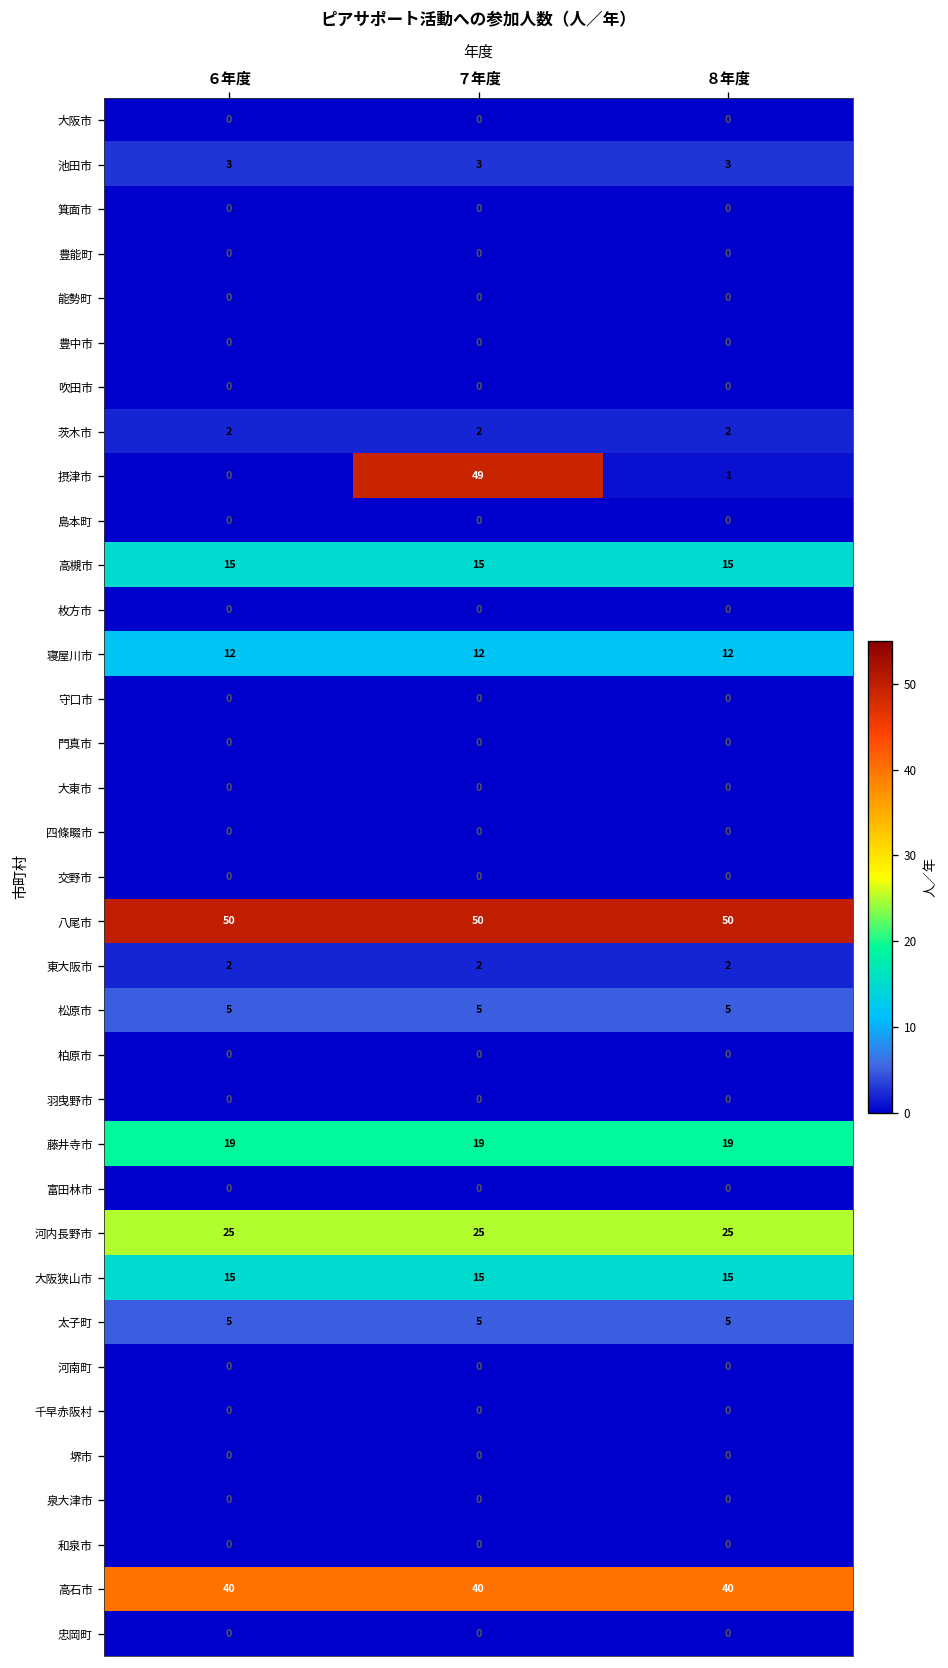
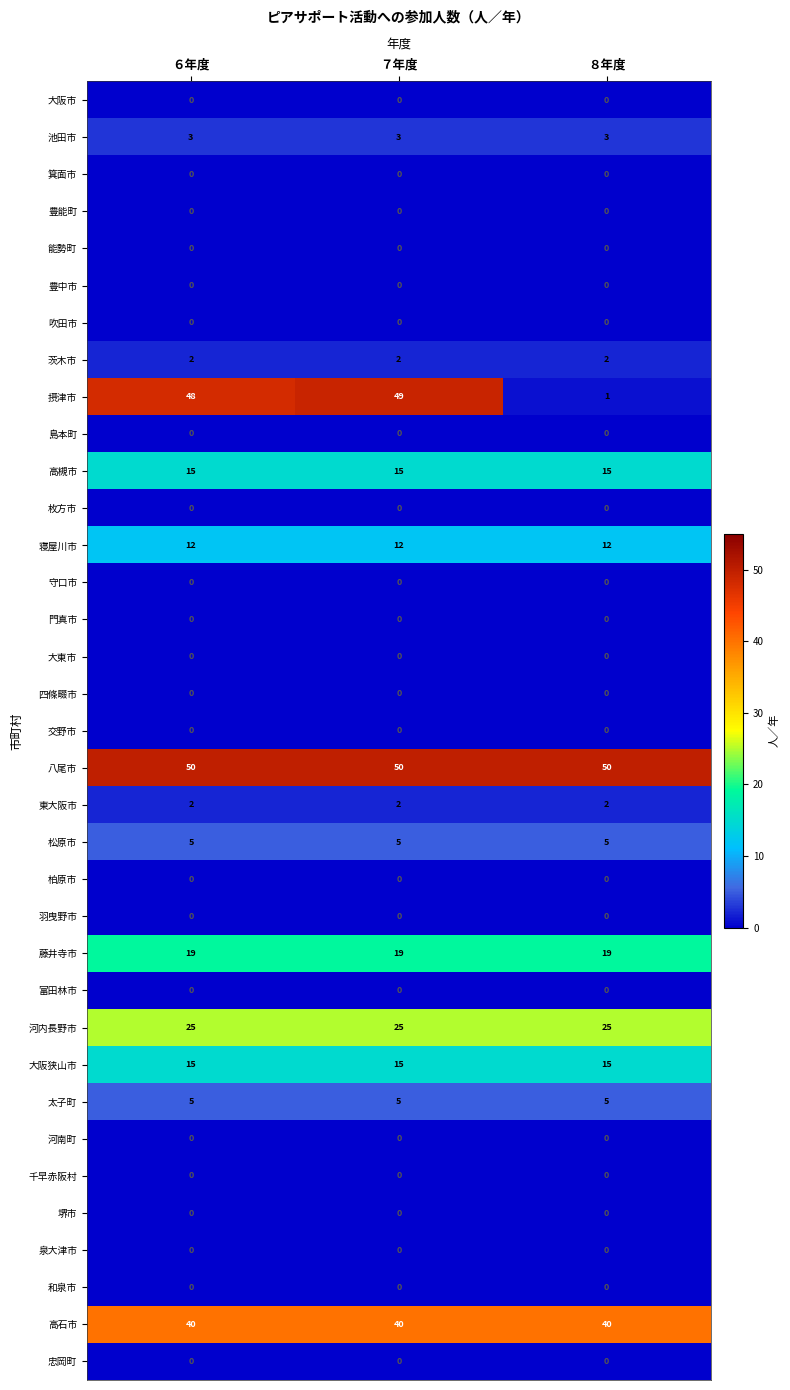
  {
    "大阪市": {
      "６年度": 0,
      "７年度": 0,
      "８年度": 0
    },
    "池田市": {
      "６年度": 3,
      "７年度": 3,
      "８年度": 3
    },
    "箕面市": {
      "６年度": 0,
      "７年度": 0,
      "８年度": 0
    },
    "豊能町": {
      "６年度": 0,
      "７年度": 0,
      "８年度": 0
    },
    "能勢町": {
      "６年度": 0,
      "７年度": 0,
      "８年度": 0
    },
    "豊中市": {
      "６年度": 0,
      "７年度": 0,
      "８年度": 0
    },
    "吹田市": {
      "６年度": 0,
      "７年度": 0,
      "８年度": 0
    },
    "茨木市": {
      "６年度": 2,
      "７年度": 2,
      "８年度": 2
    },
    "摂津市": {
-     "６年度": 0,
+     "６年度": 48,
      "７年度": 49,
      "８年度": 1
    },
    "島本町": {
      "６年度": 0,
      "７年度": 0,
      "８年度": 0
    },
    "高槻市": {
      "６年度": 15,
      "７年度": 15,
      "８年度": 15
    },
    "枚方市": {
      "６年度": 0,
      "７年度": 0,
      "８年度": 0
    },
    "寝屋川市": {
      "６年度": 12,
      "７年度": 12,
      "８年度": 12
    },
    "守口市": {
      "６年度": 0,
      "７年度": 0,
      "８年度": 0
    },
    "門真市": {
      "６年度": 0,
      "７年度": 0,
      "８年度": 0
    },
    "大東市": {
      "６年度": 0,
      "７年度": 0,
      "８年度": 0
    },
    "四條畷市": {
      "６年度": 0,
      "７年度": 0,
      "８年度": 0
    },
    "交野市": {
      "６年度": 0,
      "７年度": 0,
      "８年度": 0
    },
    "八尾市": {
      "６年度": 50,
      "７年度": 50,
      "８年度": 50
    },
    "東大阪市": {
      "６年度": 2,
      "７年度": 2,
      "８年度": 2
    },
    "松原市": {
      "６年度": 5,
      "７年度": 5,
      "８年度": 5
    },
    "柏原市": {
      "６年度": 0,
      "７年度": 0,
      "８年度": 0
    },
    "羽曳野市": {
      "６年度": 0,
      "７年度": 0,
      "８年度": 0
    },
    "藤井寺市": {
      "６年度": 19,
      "７年度": 19,
      "８年度": 19
    },
    "富田林市": {
      "６年度": 0,
      "７年度": 0,
      "８年度": 0
    },
    "河内長野市": {
      "６年度": 25,
      "７年度": 25,
      "８年度": 25
    },
    "大阪狭山市": {
      "６年度": 15,
      "７年度": 15,
      "８年度": 15
    },
    "太子町": {
      "６年度": 5,
      "７年度": 5,
      "８年度": 5
    },
    "河南町": {
      "６年度": 0,
      "７年度": 0,
      "８年度": 0
    },
    "千早赤阪村": {
      "６年度": 0,
      "７年度": 0,
      "８年度": 0
    },
    "堺市": {
      "６年度": 0,
      "７年度": 0,
      "８年度": 0
    },
    "泉大津市": {
      "６年度": 0,
      "７年度": 0,
      "８年度": 0
    },
    "和泉市": {
      "６年度": 0,
      "７年度": 0,
      "８年度": 0
    },
    "高石市": {
      "６年度": 40,
      "７年度": 40,
      "８年度": 40
    },
    "忠岡町": {
      "６年度": 0,
      "７年度": 0,
      "８年度": 0
    }
  }
